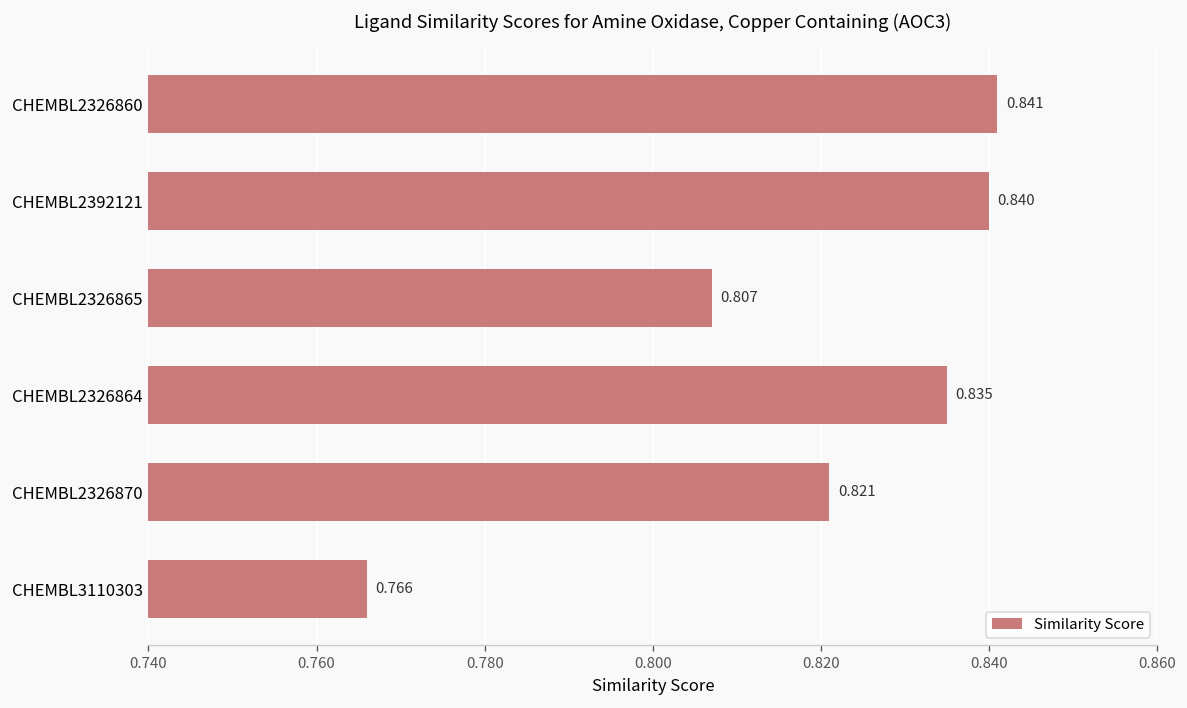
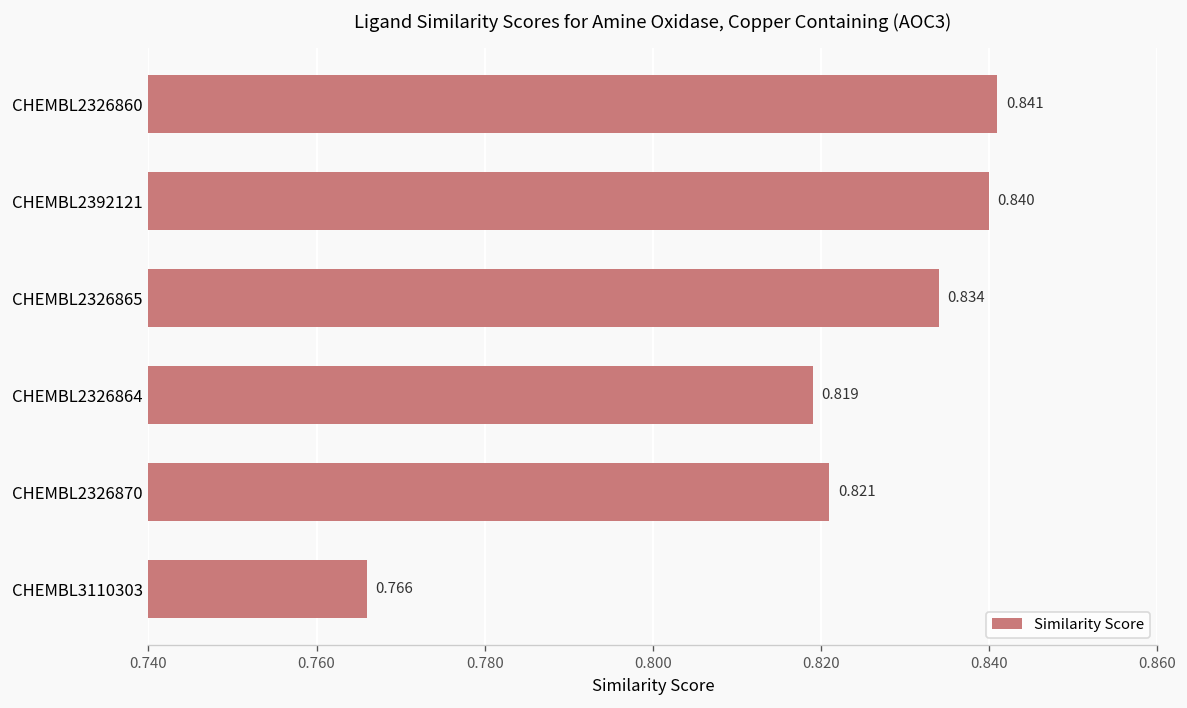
  {
    "CHEMBL2326860": 0.841,
    "CHEMBL2392121": 0.840,
-   "CHEMBL2326865": 0.807,
-   "CHEMBL2326864": 0.835,
+   "CHEMBL2326865": 0.834,
+   "CHEMBL2326864": 0.819,
    "CHEMBL2326870": 0.821,
    "CHEMBL3110303": 0.766
  }
